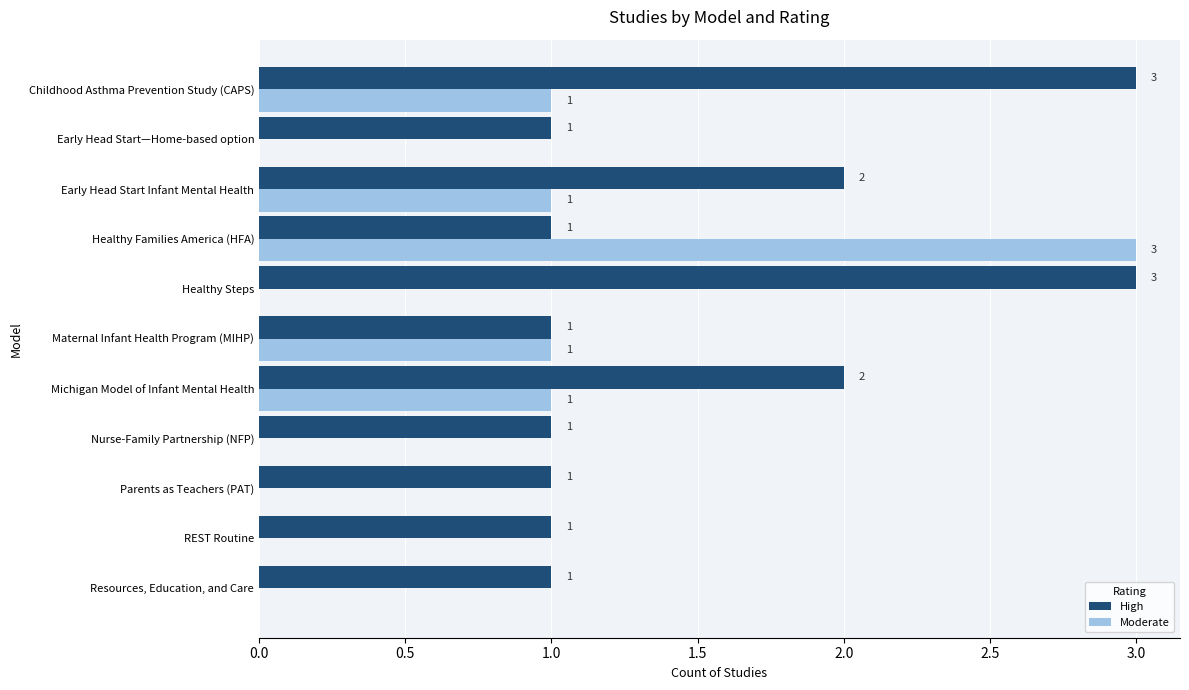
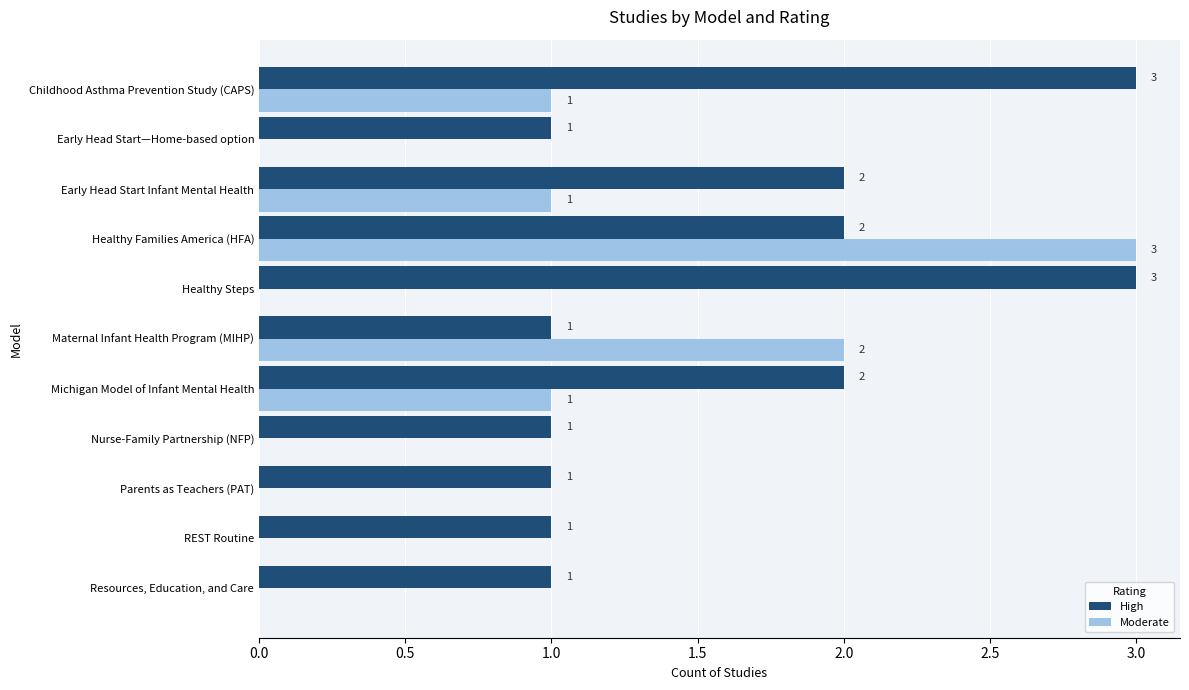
  {
    "High": {
      "Childhood Asthma Prevention Study (CAPS)": 3,
      "Early Head Start—Home-based option": 1,
      "Early Head Start Infant Mental Health": 2,
-     "Healthy Families America (HFA)": 1,
+     "Healthy Families America (HFA)": 2,
      "Healthy Steps": 3,
      "Maternal Infant Health Program (MIHP)": 1,
      "Michigan Model of Infant Mental Health": 2,
      "Nurse-Family Partnership (NFP)": 1,
      "Parents as Teachers (PAT)": 1,
      "REST Routine": 1,
      "Resources, Education, and Care": 1
    },
    "Moderate": {
      "Childhood Asthma Prevention Study (CAPS)": 1,
      "Early Head Start Infant Mental Health": 1,
      "Healthy Families America (HFA)": 3,
-     "Maternal Infant Health Program (MIHP)": 1,
+     "Maternal Infant Health Program (MIHP)": 2,
      "Michigan Model of Infant Mental Health": 1
    }
  }
